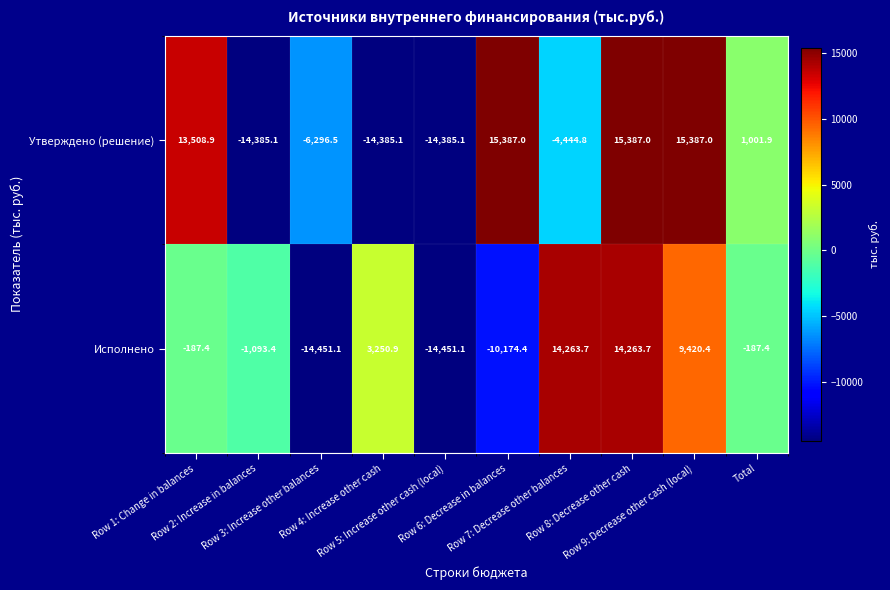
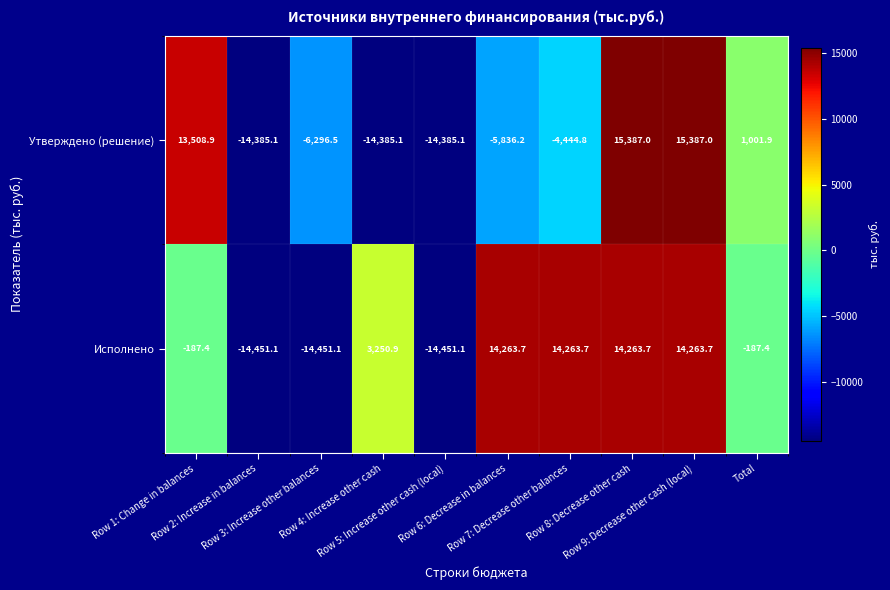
  {
    "Утверждено (решение)": {
      "Row 1: Change in balances": "13,508.9",
      "Row 2: Increase in balances": "-14,385.1",
      "Row 3: Increase other balances": "-6,296.5",
      "Row 4: Increase other cash": "-14,385.1",
      "Row 5: Increase other cash (local)": "-14,385.1",
-     "Row 6: Decrease in balances": "15,387.0",
+     "Row 6: Decrease in balances": "-5,836.2",
      "Row 7: Decrease other balances": "-4,444.8",
      "Row 8: Decrease other cash": "15,387.0",
      "Row 9: Decrease other cash (local)": "15,387.0",
      "Total": "1,001.9"
    },
    "Исполнено": {
      "Row 1: Change in balances": "-187.4",
-     "Row 2: Increase in balances": "-1,093.4",
+     "Row 2: Increase in balances": "-14,451.1",
      "Row 3: Increase other balances": "-14,451.1",
      "Row 4: Increase other cash": "3,250.9",
      "Row 5: Increase other cash (local)": "-14,451.1",
-     "Row 6: Decrease in balances": "-10,174.4",
+     "Row 6: Decrease in balances": "14,263.7",
      "Row 7: Decrease other balances": "14,263.7",
      "Row 8: Decrease other cash": "14,263.7",
-     "Row 9: Decrease other cash (local)": "9,420.4",
+     "Row 9: Decrease other cash (local)": "14,263.7",
      "Total": "-187.4"
    }
  }
